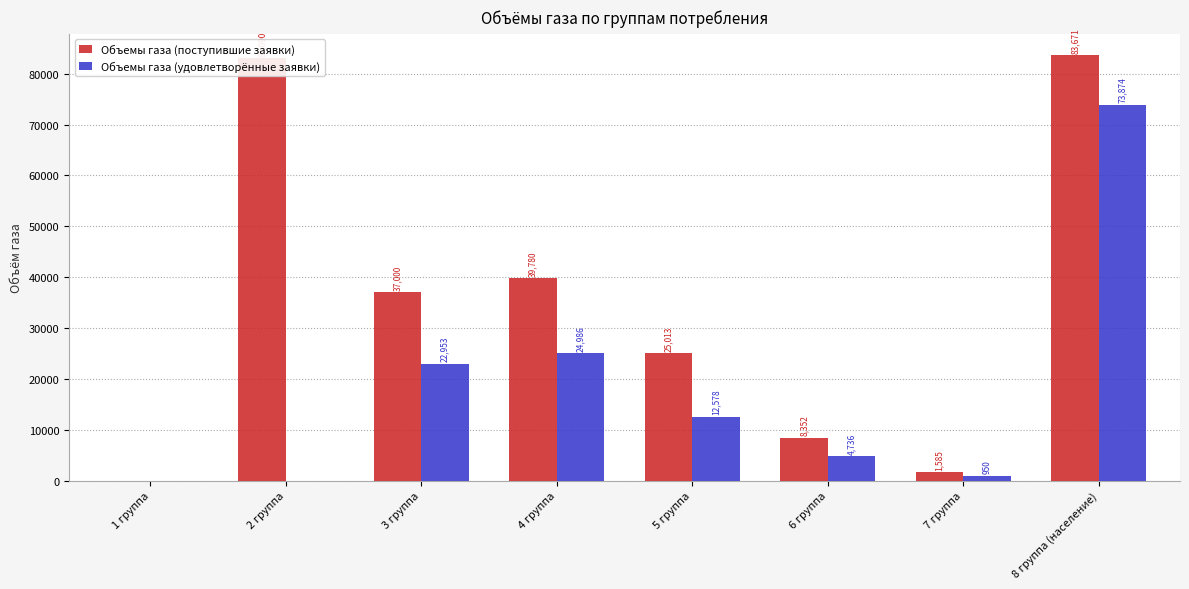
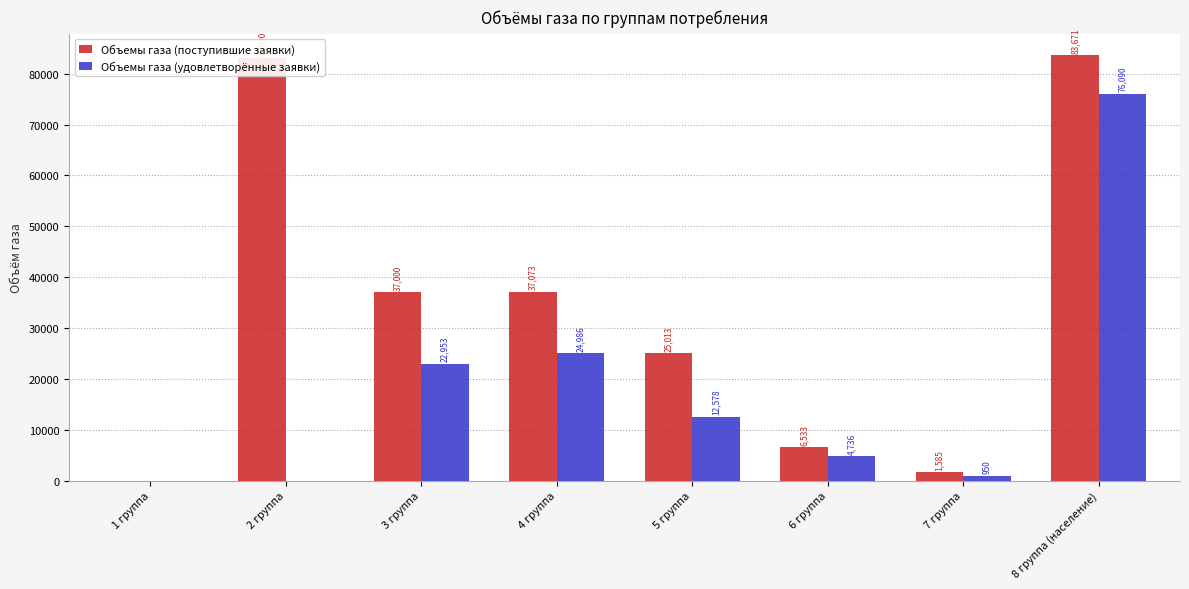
  {
    "Объемы газа (поступившие заявки)": {
      "3 группа": "37,000",
-     "4 группа": "39,780",
+     "4 группа": "37,073",
      "5 группа": "25,013",
-     "6 группа": "8,352",
+     "6 группа": "6,533",
      "7 группа": "1,585",
      "8 группа (население)": "83,671"
    },
    "Объемы газа (удовлетворённые заявки)": {
      "3 группа": "22,953",
      "4 группа": "24,986",
      "5 группа": "12,578",
      "6 группа": "4,736",
      "7 группа": "950",
-     "8 группа (население)": "73,874"
+     "8 группа (население)": "76,090"
    }
  }
